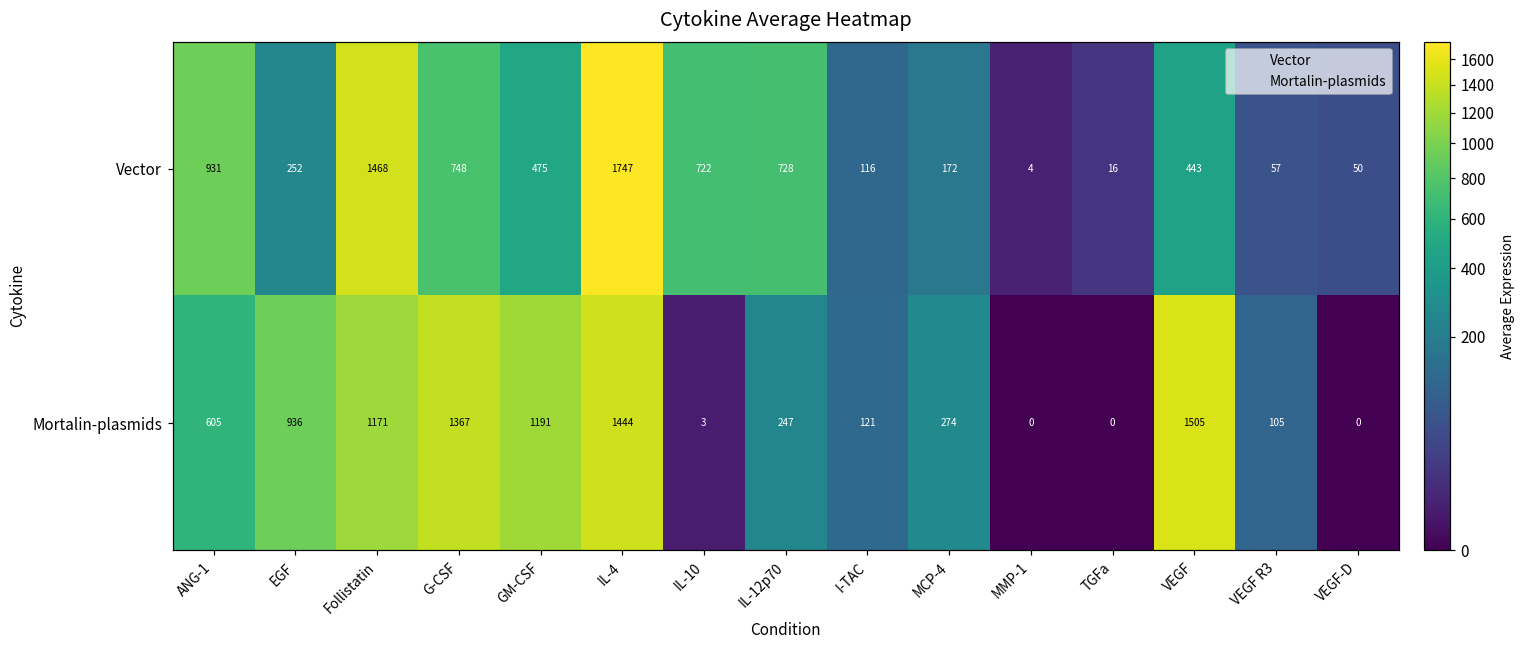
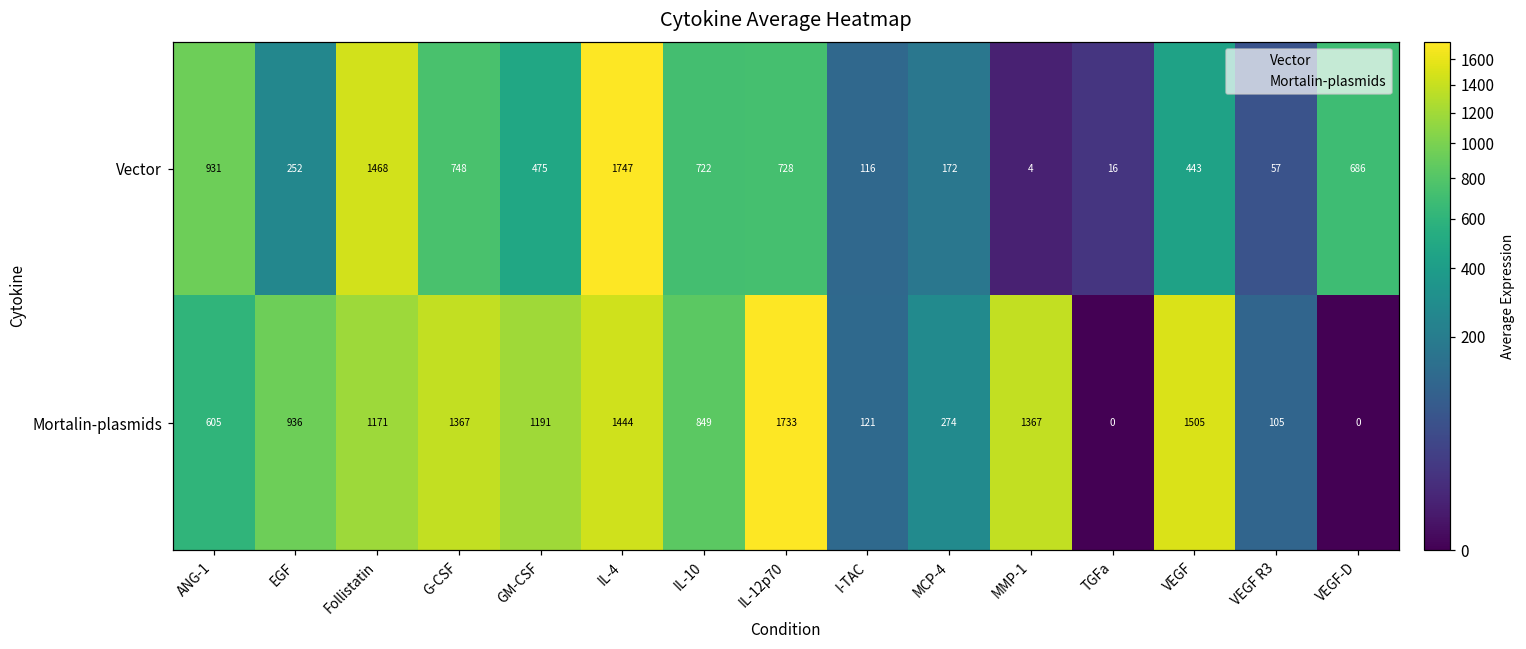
  {
    "Vector": {
      "ANG-1": 931,
      "EGF": 252,
      "Follistatin": 1468,
      "G-CSF": 748,
      "GM-CSF": 475,
      "IL-4": 1747,
      "IL-10": 722,
      "IL-12p70": 728,
      "I-TAC": 116,
      "MCP-4": 172,
      "MMP-1": 4,
      "TGFa": 16,
      "VEGF": 443,
      "VEGF R3": 57,
-     "VEGF-D": 50
+     "VEGF-D": 686
    },
    "Mortalin-plasmids": {
      "ANG-1": 605,
      "EGF": 936,
      "Follistatin": 1171,
      "G-CSF": 1367,
      "GM-CSF": 1191,
      "IL-4": 1444,
-     "IL-10": 3,
-     "IL-12p70": 247,
+     "IL-10": 849,
+     "IL-12p70": 1733,
      "I-TAC": 121,
      "MCP-4": 274,
-     "MMP-1": 0,
+     "MMP-1": 1367,
      "TGFa": 0,
      "VEGF": 1505,
      "VEGF R3": 105,
      "VEGF-D": 0
    }
  }
